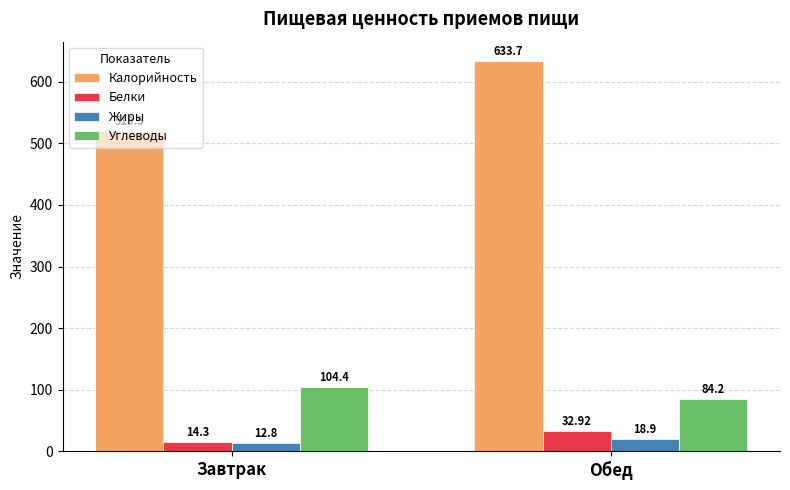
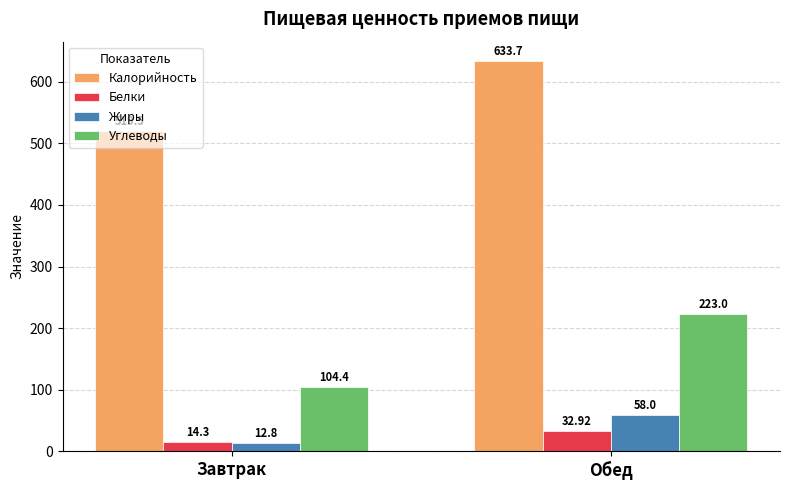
  {
    "Калорийность": {
      "Обед": 633.7
    },
    "Белки": {
      "Завтрак": 14.3,
      "Обед": 32.92
    },
    "Жиры": {
      "Завтрак": 12.8,
-     "Обед": 18.9
+     "Обед": 58.0
    },
    "Углеводы": {
      "Завтрак": 104.4,
-     "Обед": 84.2
+     "Обед": 223.0
    }
  }
